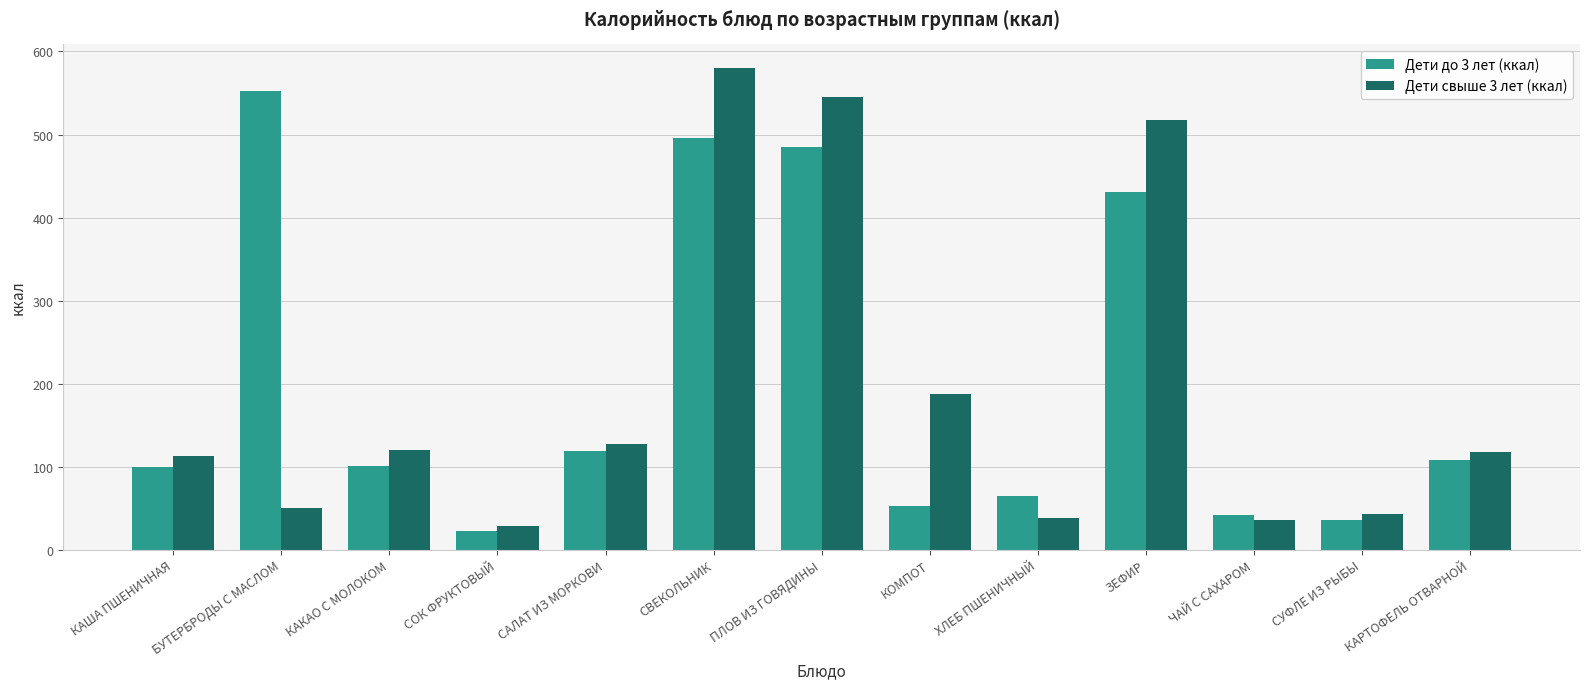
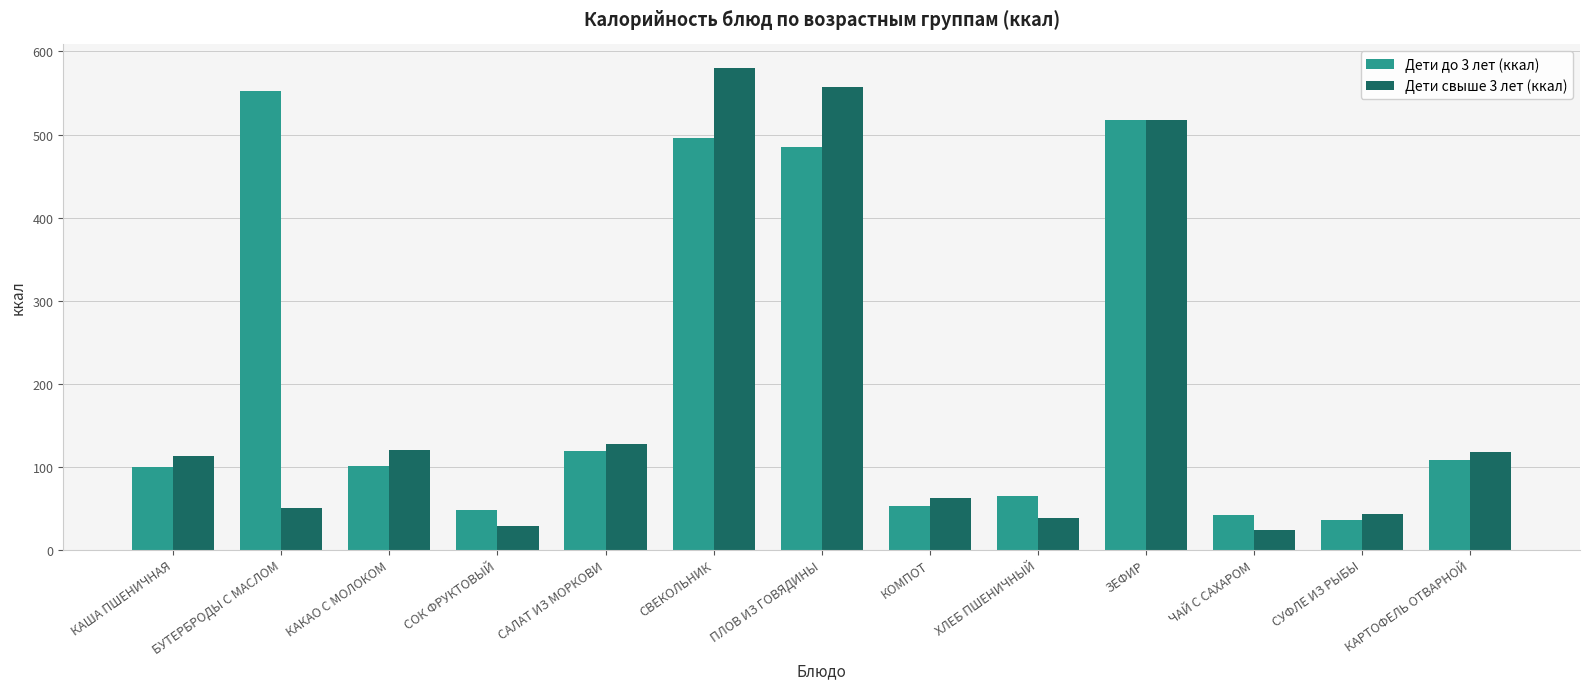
  {
    "Дети до 3 лет (ккал)": {
      "КАША ПШЕНИЧНАЯ": 100,
      "БУТЕРБРОДЫ С МАСЛОМ": 550,
      "КАКАО С МОЛОКОМ": 100,
-     "СОК ФРУКТОВЫЙ": 20,
+     "СОК ФРУКТОВЫЙ": 50,
      "САЛАТ ИЗ МОРКОВИ": 120,
      "СВЕКОЛЬНИК": 500,
      "ПЛОВ ИЗ ГОВЯДИНЫ": 480,
      "КОМПОТ": 50,
      "ХЛЕБ ПШЕНИЧНЫЙ": 60,
-     "ЗЕФИР": 430,
+     "ЗЕФИР": 520,
      "ЧАЙ С САХАРОМ": 40,
      "СУФЛЕ ИЗ РЫБЫ": 40,
      "КАРТОФЕЛЬ ОТВАРНОЙ": 110
    },
    "Дети свыше 3 лет (ккал)": {
      "КАША ПШЕНИЧНАЯ": 110,
      "БУТЕРБРОДЫ С МАСЛОМ": 50,
      "КАКАО С МОЛОКОМ": 120,
      "СОК ФРУКТОВЫЙ": 30,
      "САЛАТ ИЗ МОРКОВИ": 130,
      "СВЕКОЛЬНИК": 580,
-     "ПЛОВ ИЗ ГОВЯДИНЫ": 550,
-     "КОМПОТ": 190,
+     "ПЛОВ ИЗ ГОВЯДИНЫ": 560,
+     "КОМПОТ": 60,
      "ХЛЕБ ПШЕНИЧНЫЙ": 40,
      "ЗЕФИР": 520,
-     "ЧАЙ С САХАРОМ": 40,
+     "ЧАЙ С САХАРОМ": 20,
      "СУФЛЕ ИЗ РЫБЫ": 40,
      "КАРТОФЕЛЬ ОТВАРНОЙ": 120
    }
  }
